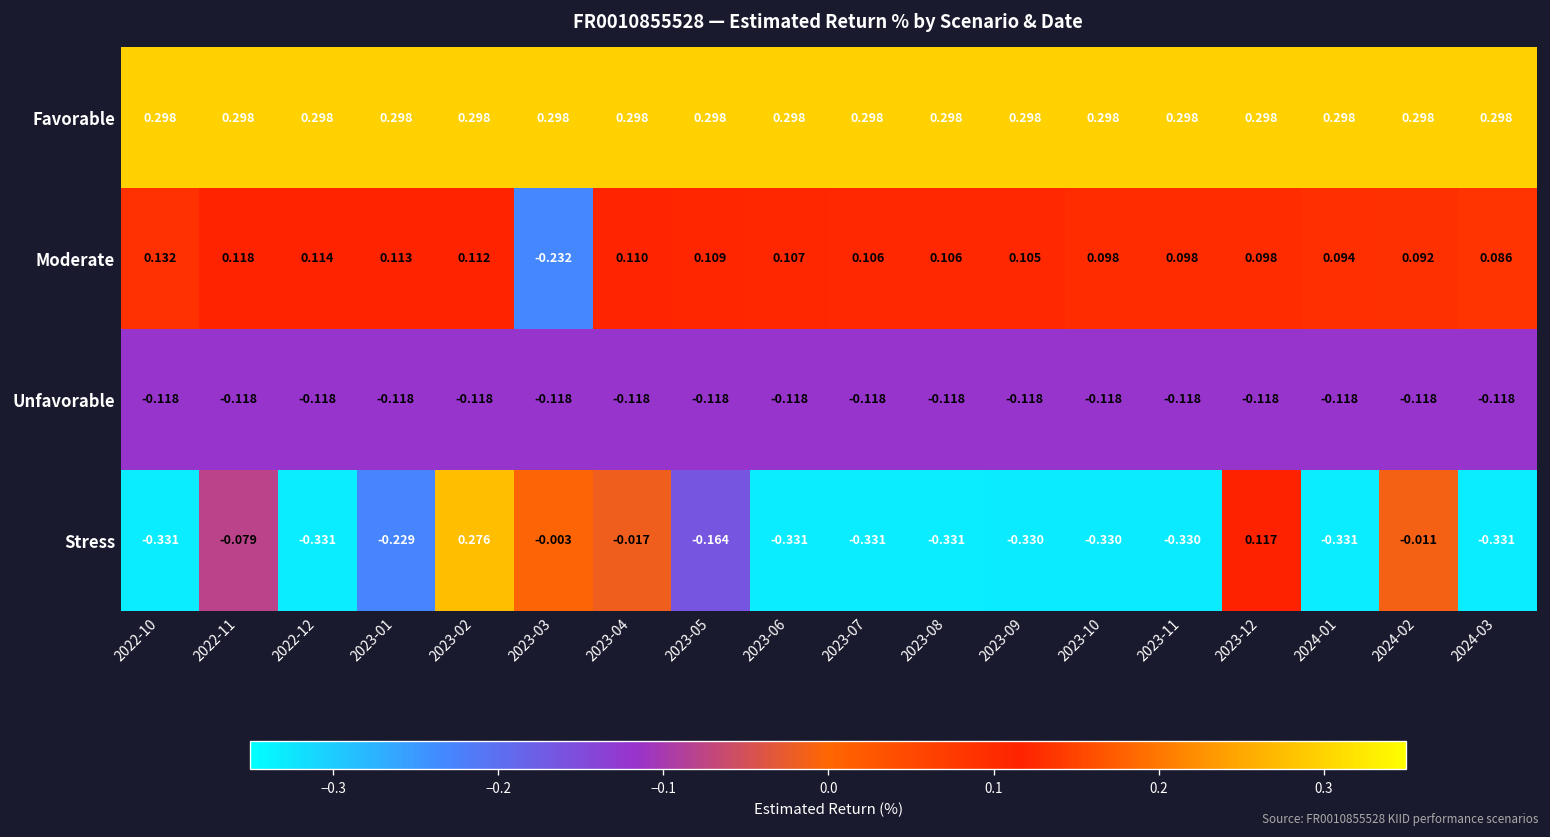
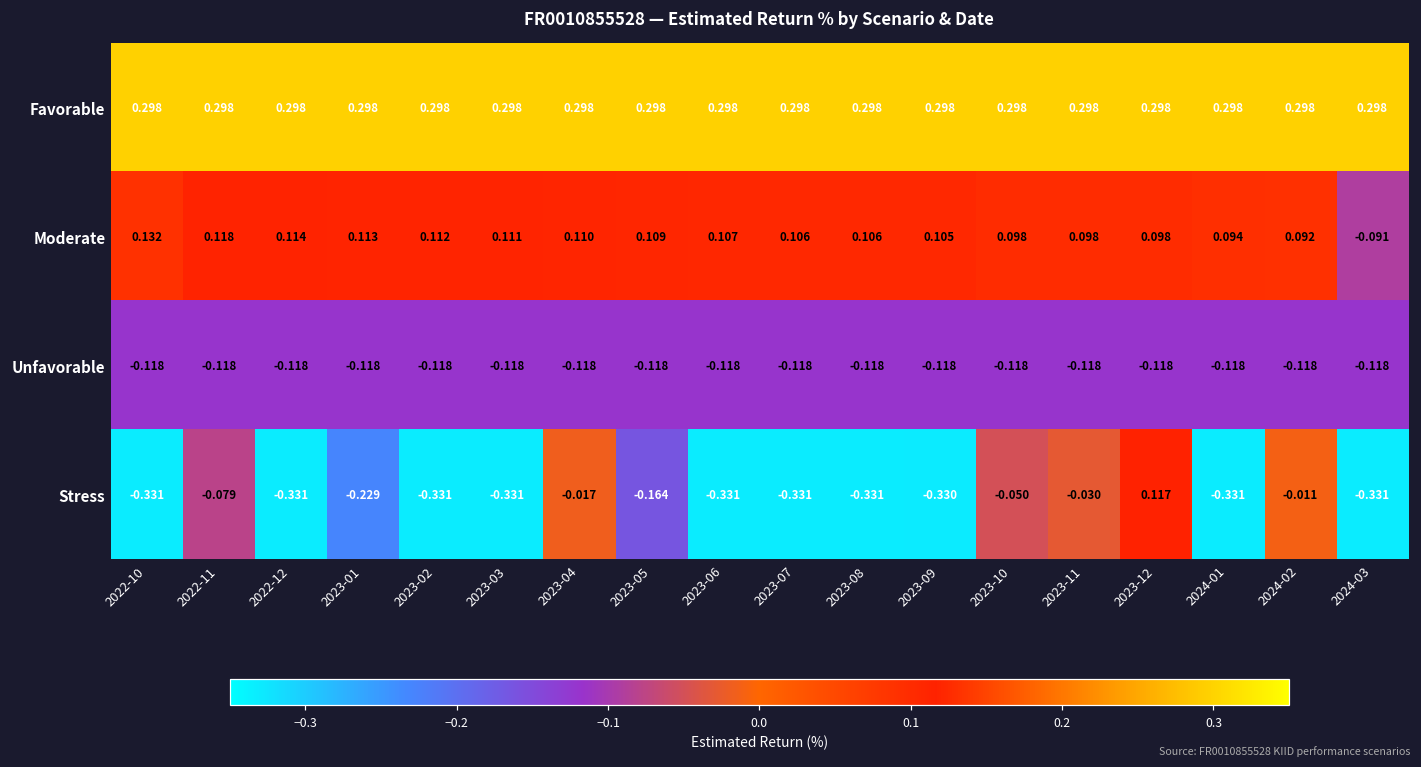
  {
    "Favorable": {
      "2022-10": 0.298,
      "2022-11": 0.298,
      "2022-12": 0.298,
      "2023-01": 0.298,
      "2023-02": 0.298,
      "2023-03": 0.298,
      "2023-04": 0.298,
      "2023-05": 0.298,
      "2023-06": 0.298,
      "2023-07": 0.298,
      "2023-08": 0.298,
      "2023-09": 0.298,
      "2023-10": 0.298,
      "2023-11": 0.298,
      "2023-12": 0.298,
      "2024-01": 0.298,
      "2024-02": 0.298,
      "2024-03": 0.298
    },
    "Moderate": {
      "2022-10": 0.132,
      "2022-11": 0.118,
      "2022-12": 0.114,
      "2023-01": 0.113,
      "2023-02": 0.112,
-     "2023-03": -0.232,
+     "2023-03": 0.111,
      "2023-04": 0.110,
      "2023-05": 0.109,
      "2023-06": 0.107,
      "2023-07": 0.106,
      "2023-08": 0.106,
      "2023-09": 0.105,
      "2023-10": 0.098,
      "2023-11": 0.098,
      "2023-12": 0.098,
      "2024-01": 0.094,
      "2024-02": 0.092,
-     "2024-03": 0.086
+     "2024-03": -0.091
    },
    "Unfavorable": {
      "2022-10": -0.118,
      "2022-11": -0.118,
      "2022-12": -0.118,
      "2023-01": -0.118,
      "2023-02": -0.118,
      "2023-03": -0.118,
      "2023-04": -0.118,
      "2023-05": -0.118,
      "2023-06": -0.118,
      "2023-07": -0.118,
      "2023-08": -0.118,
      "2023-09": -0.118,
      "2023-10": -0.118,
      "2023-11": -0.118,
      "2023-12": -0.118,
      "2024-01": -0.118,
      "2024-02": -0.118,
      "2024-03": -0.118
    },
    "Stress": {
      "2022-10": -0.331,
      "2022-11": -0.079,
      "2022-12": -0.331,
      "2023-01": -0.229,
-     "2023-02": 0.276,
-     "2023-03": -0.003,
+     "2023-02": -0.331,
+     "2023-03": -0.331,
      "2023-04": -0.017,
      "2023-05": -0.164,
      "2023-06": -0.331,
      "2023-07": -0.331,
      "2023-08": -0.331,
      "2023-09": -0.330,
-     "2023-10": -0.330,
-     "2023-11": -0.330,
+     "2023-10": -0.050,
+     "2023-11": -0.030,
      "2023-12": 0.117,
      "2024-01": -0.331,
      "2024-02": -0.011,
      "2024-03": -0.331
    }
  }
